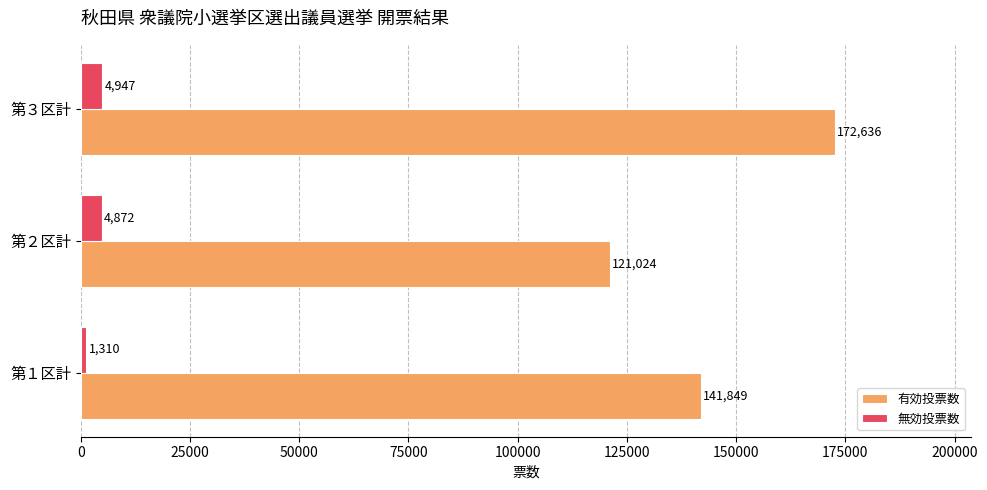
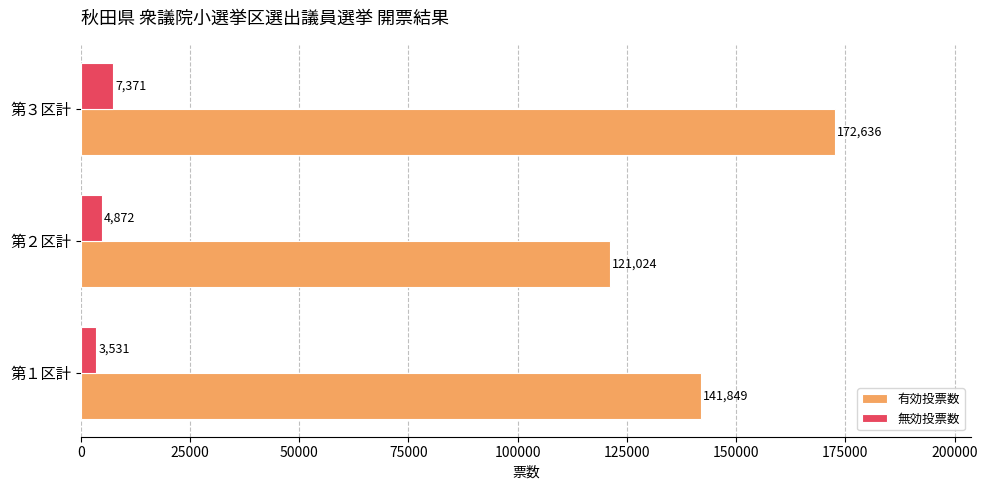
  {
    "有効投票数": {
      "第３区計": "172,636",
      "第２区計": "121,024",
      "第１区計": "141,849"
    },
    "無効投票数": {
-     "第３区計": "4,947",
+     "第３区計": "7,371",
      "第２区計": "4,872",
-     "第１区計": "1,310"
+     "第１区計": "3,531"
    }
  }
